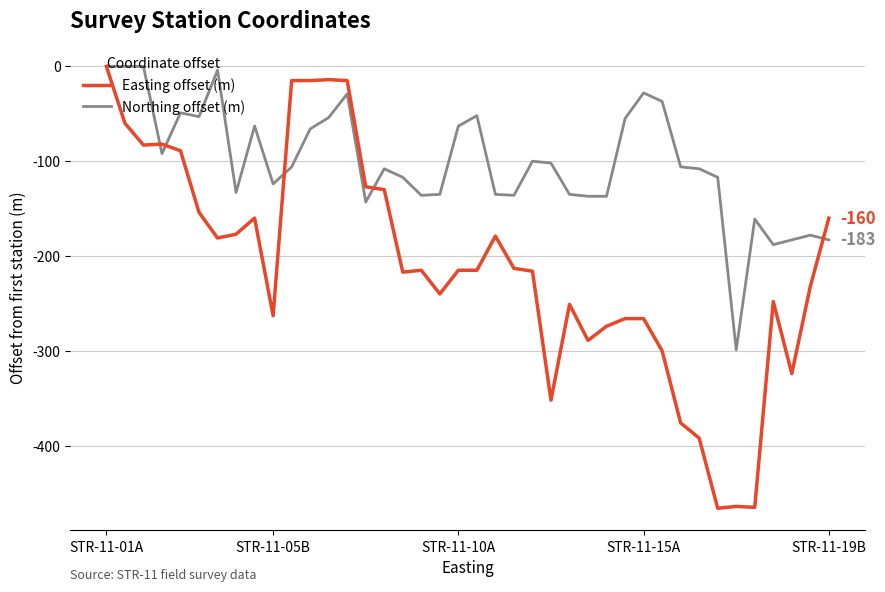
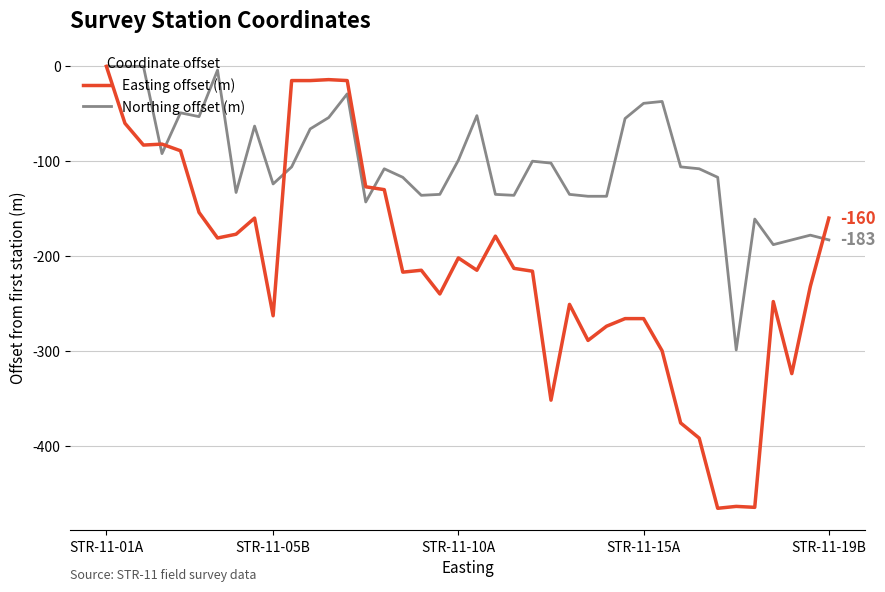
  {
    "Easting offset (m)": {
      "STR-11-05B": -260,
-     "STR-11-10A": -220,
+     "STR-11-10A": -200,
      "STR-11-15A": -270
    },
    "Northing offset (m)": {
      "STR-11-05B": -120,
-     "STR-11-10A": -60,
-     "STR-11-15A": -30
+     "STR-11-10A": -100,
+     "STR-11-15A": -40
    }
  }
